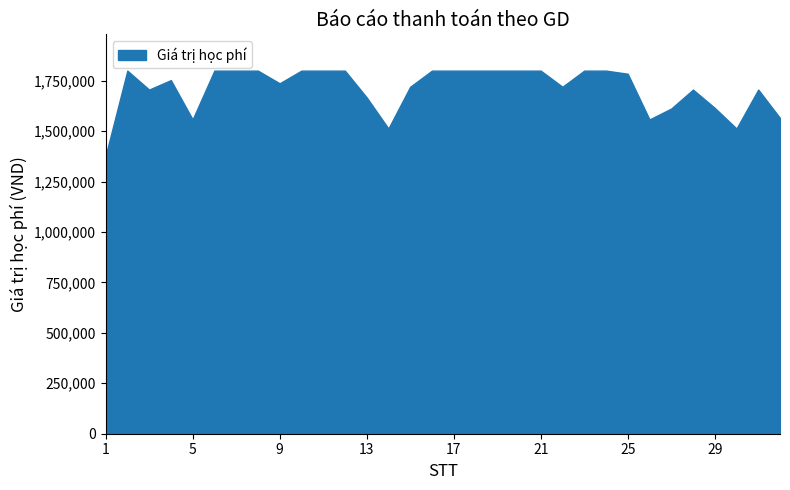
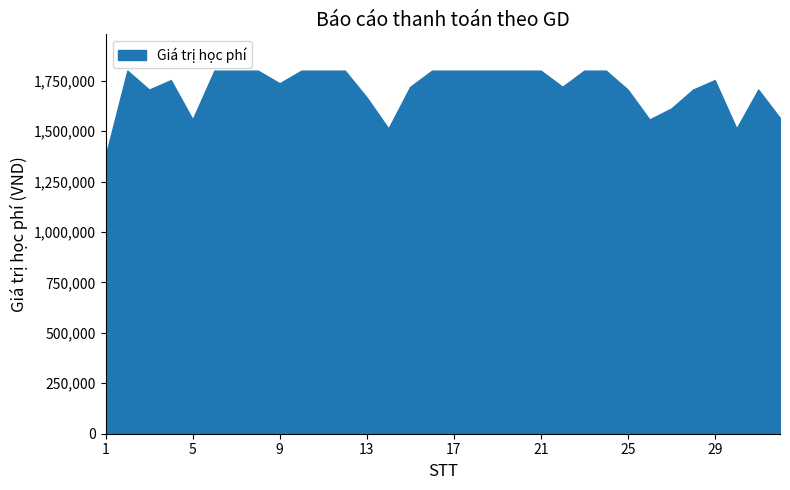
  {
    "1": "1,380,000",
    "5": "1,560,000",
    "9": "1,740,000",
    "13": "1,670,000",
    "17": "1,800,000",
    "21": "1,800,000",
-   "25": "1,780,000",
-   "29": "1,620,000"
+   "25": "1,710,000",
+   "29": "1,750,000"
  }
